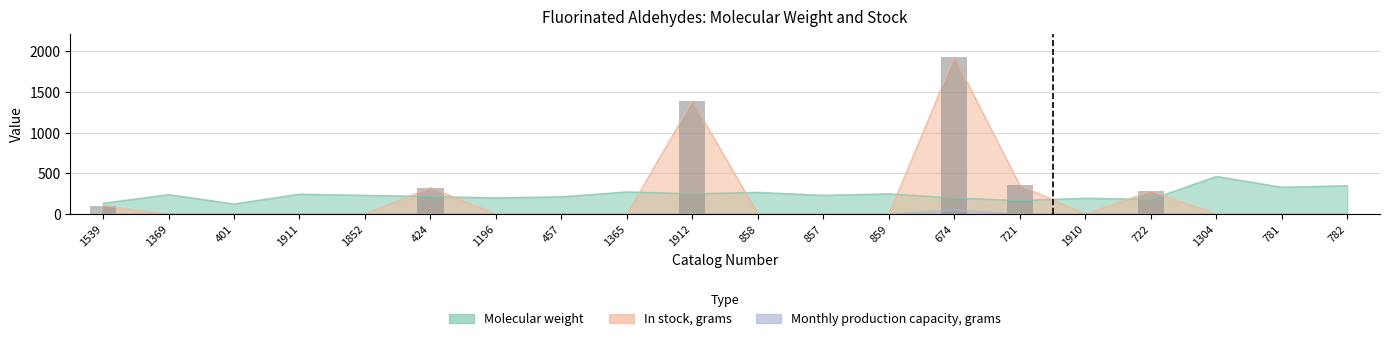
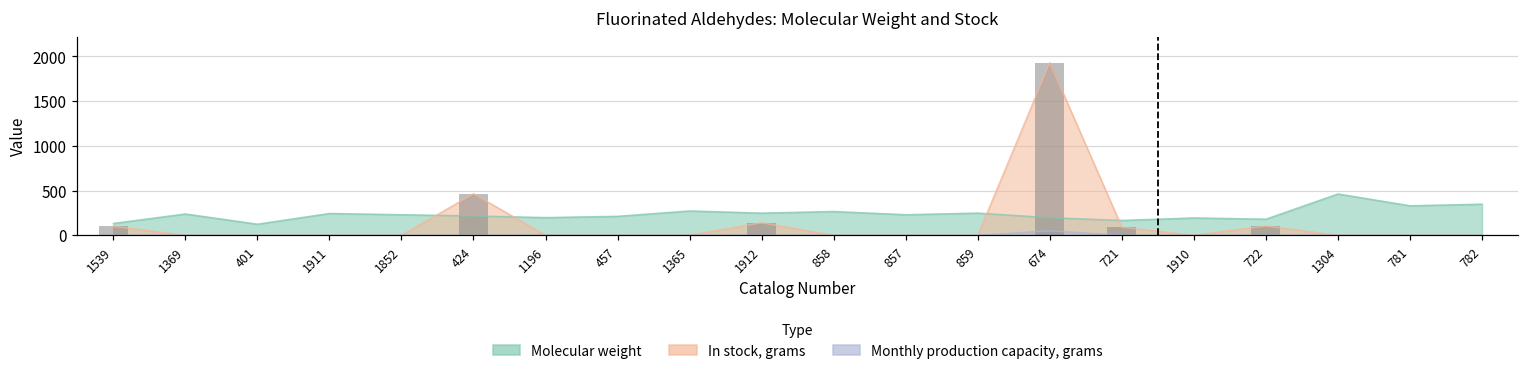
  {
    "In stock, grams": {
      "1539": 100,
      "1369": 0,
      "401": 0,
      "1911": 0,
      "1852": 0,
-     "424": 300,
+     "424": 500,
      "1196": 0,
      "457": 0,
      "1365": 0,
-     "1912": 1400,
+     "1912": 100,
      "858": 0,
      "857": 0,
      "859": 0,
      "674": 1900,
-     "721": 400,
+     "721": 100,
      "1910": 0,
-     "722": 300,
+     "722": 100,
      "1304": 0,
      "781": 0,
      "782": 0
    }
  }
